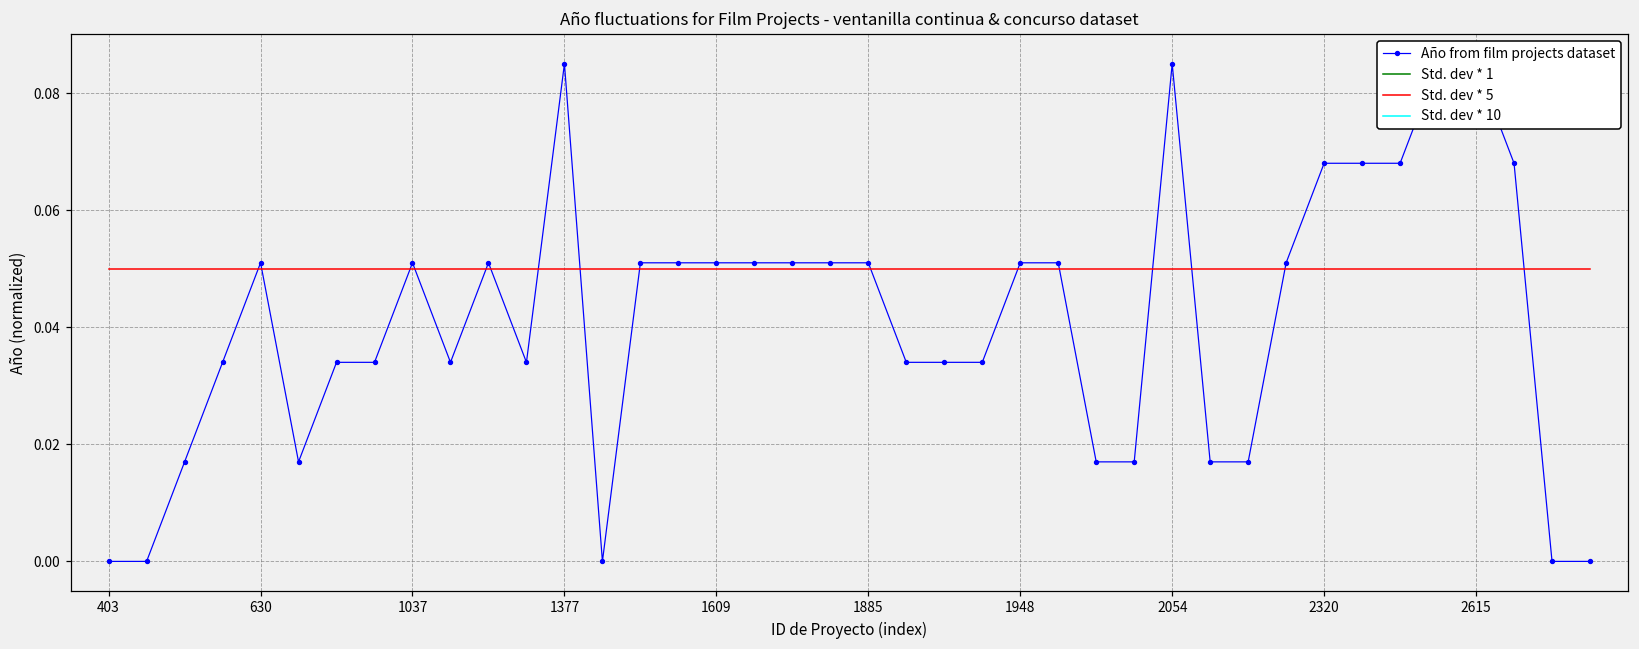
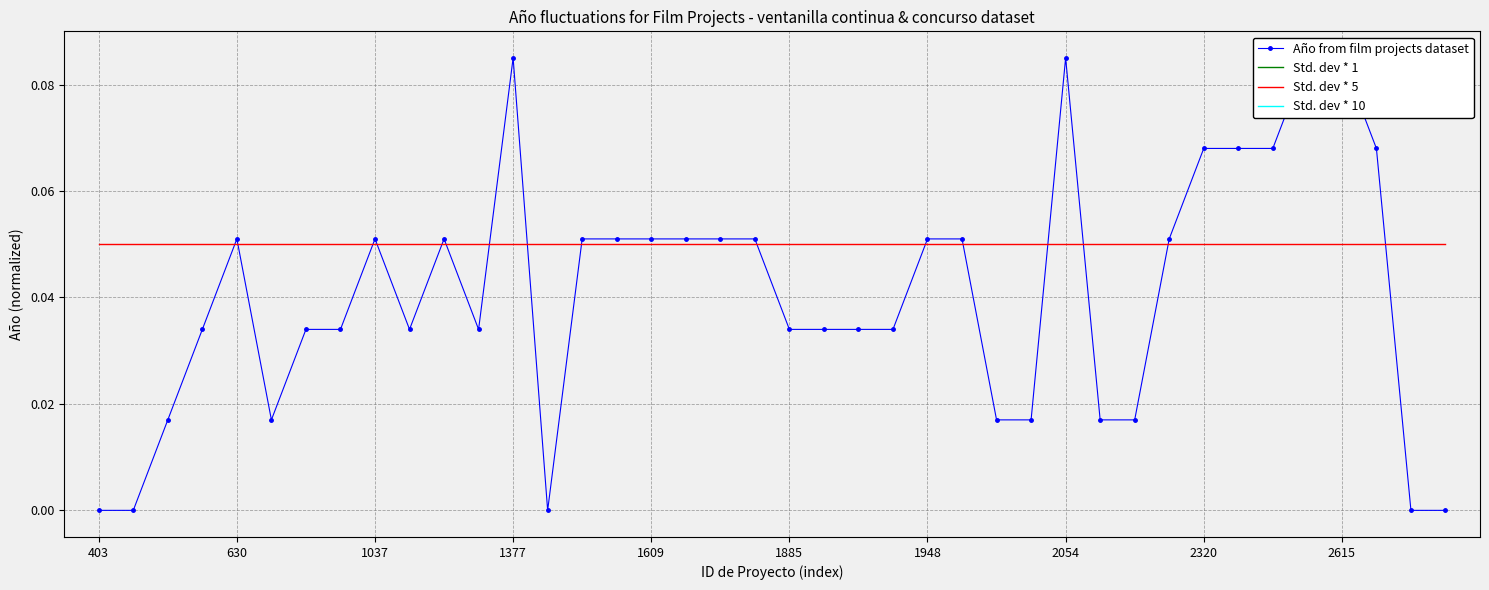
  {
    "Año from film projects dataset": {
      "403": 0.000,
      "630": 0.051,
      "1037": 0.051,
      "1377": 0.085,
      "1609": 0.051,
-     "1885": 0.051,
+     "1885": 0.034,
      "1948": 0.051,
      "2054": 0.085,
      "2320": 0.068
    },
    "Std. dev * 5": {
      "403": 0.050,
      "630": 0.050,
      "1037": 0.050,
      "1377": 0.050,
      "1609": 0.050,
      "1885": 0.050,
      "1948": 0.050,
      "2054": 0.050,
      "2320": 0.050,
      "2615": 0.050
    }
  }
